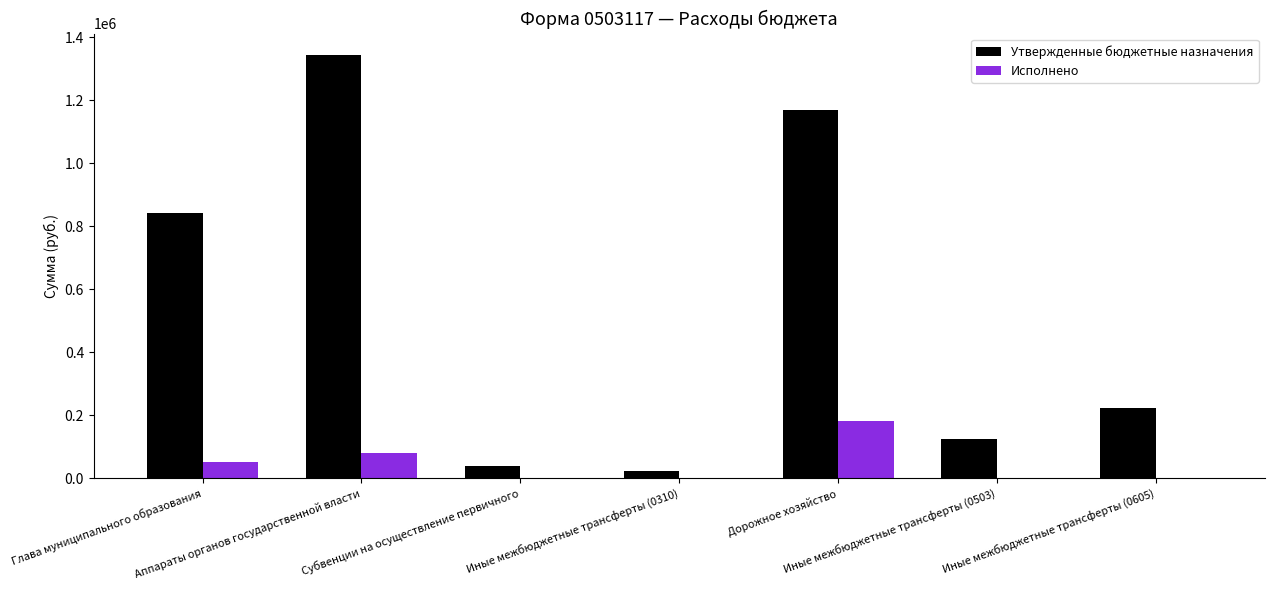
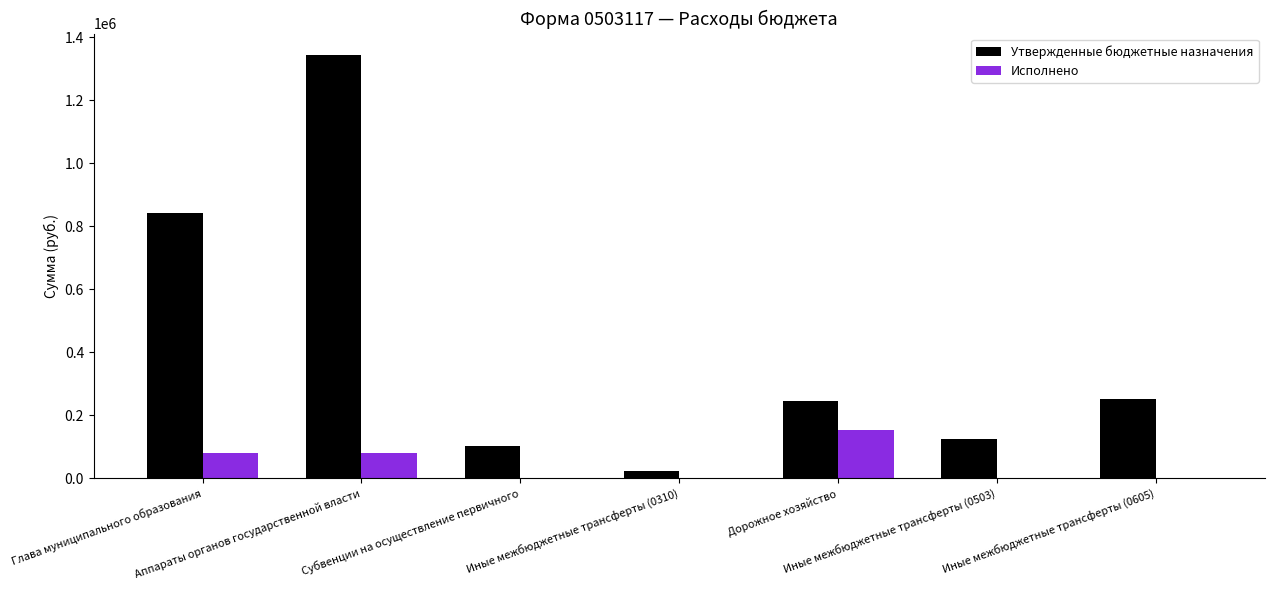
  {
    "Утвержденные бюджетные назначения": {
      "Глава муниципального образования": 840000,
      "Аппараты органов государственной власти": 1340000,
-     "Субвенции на осуществление первичного": 40000,
+     "Субвенции на осуществление первичного": 100000,
      "Иные межбюджетные трансферты (0310)": 20000,
-     "Дорожное хозяйство": 1170000,
+     "Дорожное хозяйство": 240000,
      "Иные межбюджетные трансферты (0503)": 130000,
-     "Иные межбюджетные трансферты (0605)": 220000
+     "Иные межбюджетные трансферты (0605)": 250000
    },
    "Исполнено": {
-     "Глава муниципального образования": 50000,
+     "Глава муниципального образования": 80000,
      "Аппараты органов государственной власти": 80000,
      "Субвенции на осуществление первичного": 0,
      "Иные межбюджетные трансферты (0310)": 0,
-     "Дорожное хозяйство": 180000,
+     "Дорожное хозяйство": 150000,
      "Иные межбюджетные трансферты (0503)": 0,
      "Иные межбюджетные трансферты (0605)": 0
    }
  }
